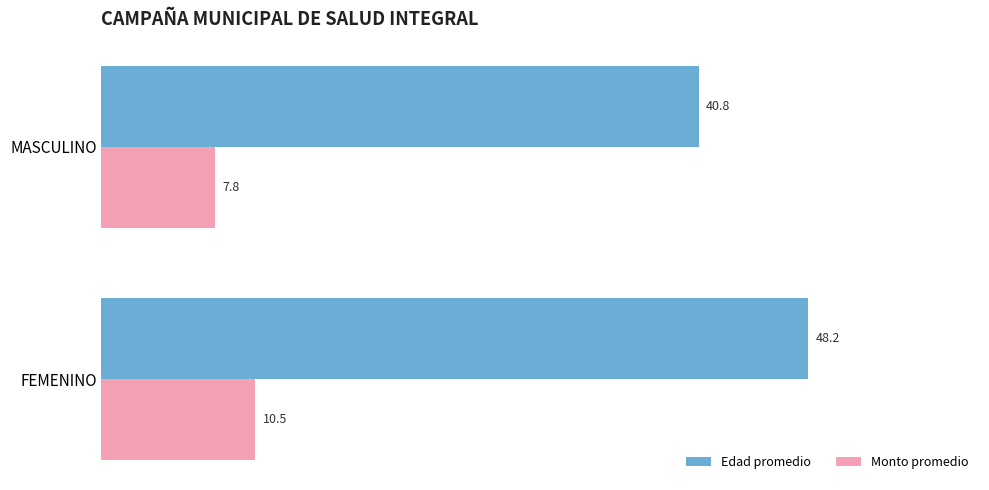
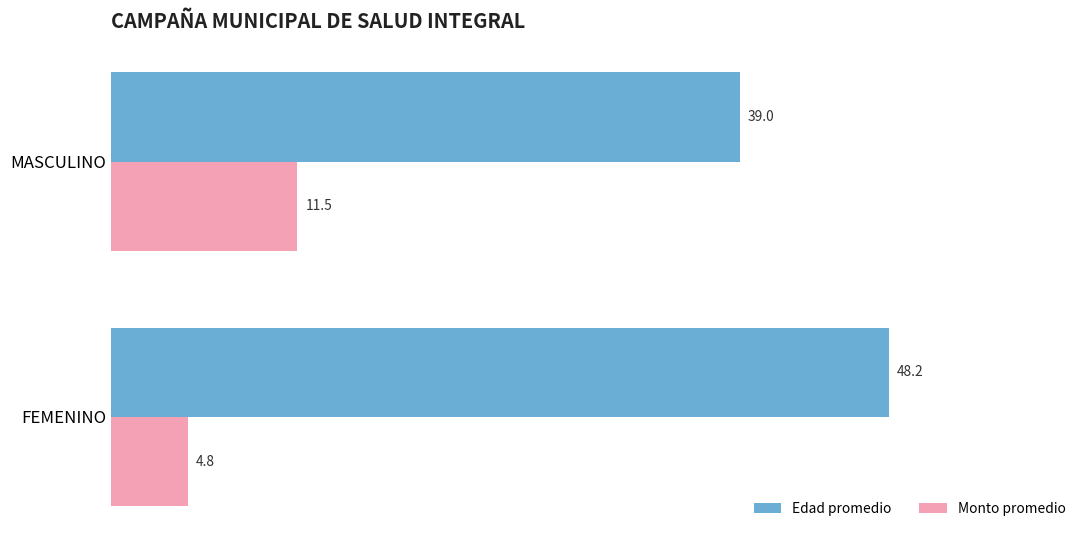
  {
    "Edad promedio": {
-     "MASCULINO": 40.8,
+     "MASCULINO": 39.0,
      "FEMENINO": 48.2
    },
    "Monto promedio": {
-     "MASCULINO": 7.8,
-     "FEMENINO": 10.5
+     "MASCULINO": 11.5,
+     "FEMENINO": 4.8
    }
  }
